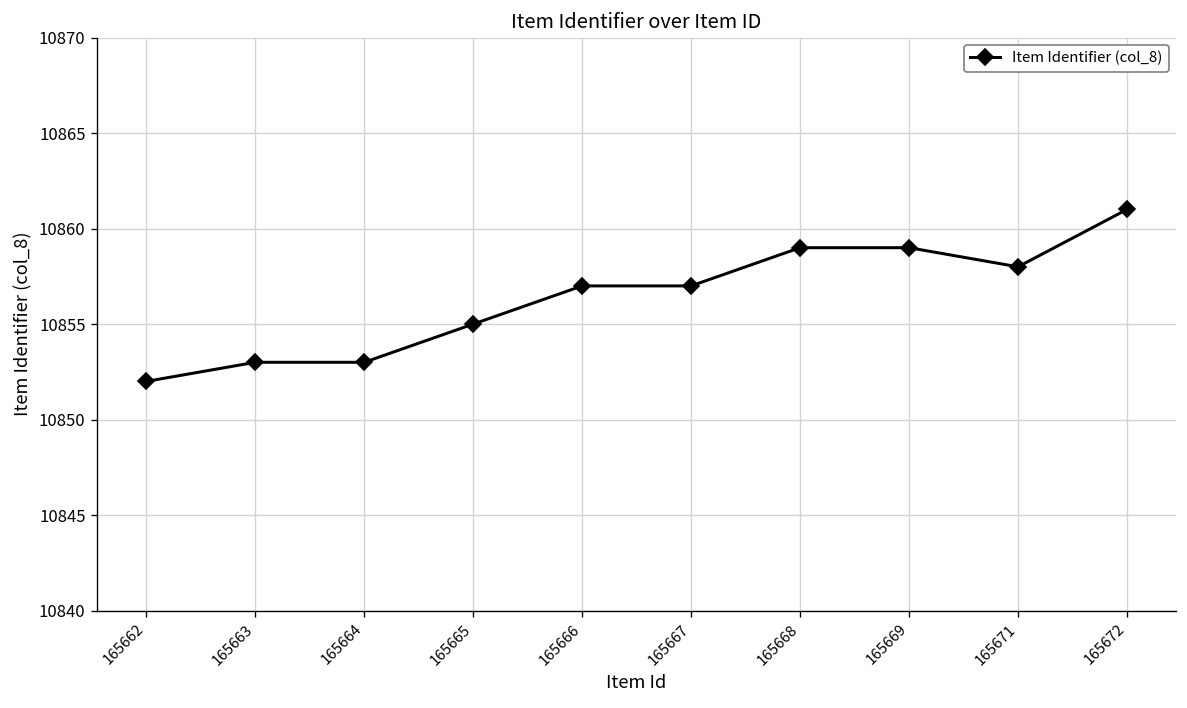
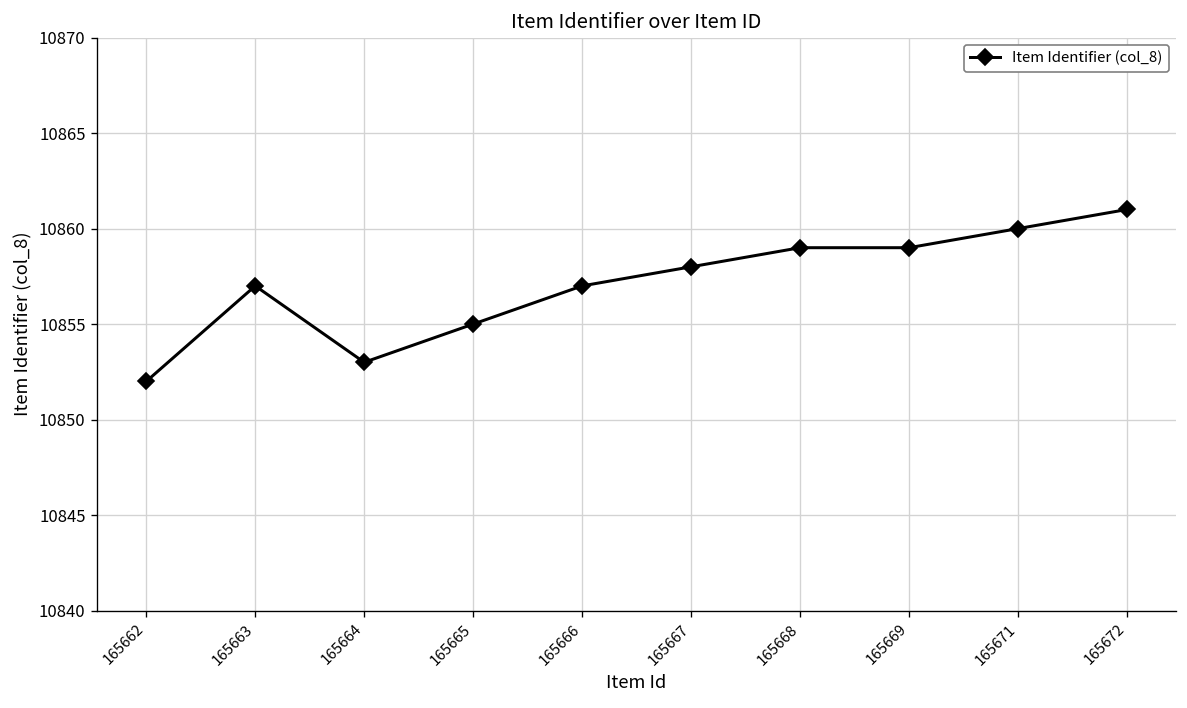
  {
    "165662": 10852,
-   "165663": 10853,
+   "165663": 10857,
    "165664": 10853,
    "165665": 10855,
    "165666": 10857,
-   "165667": 10857,
+   "165667": 10858,
    "165668": 10859,
    "165669": 10859,
-   "165671": 10858,
+   "165671": 10860,
    "165672": 10861
  }
